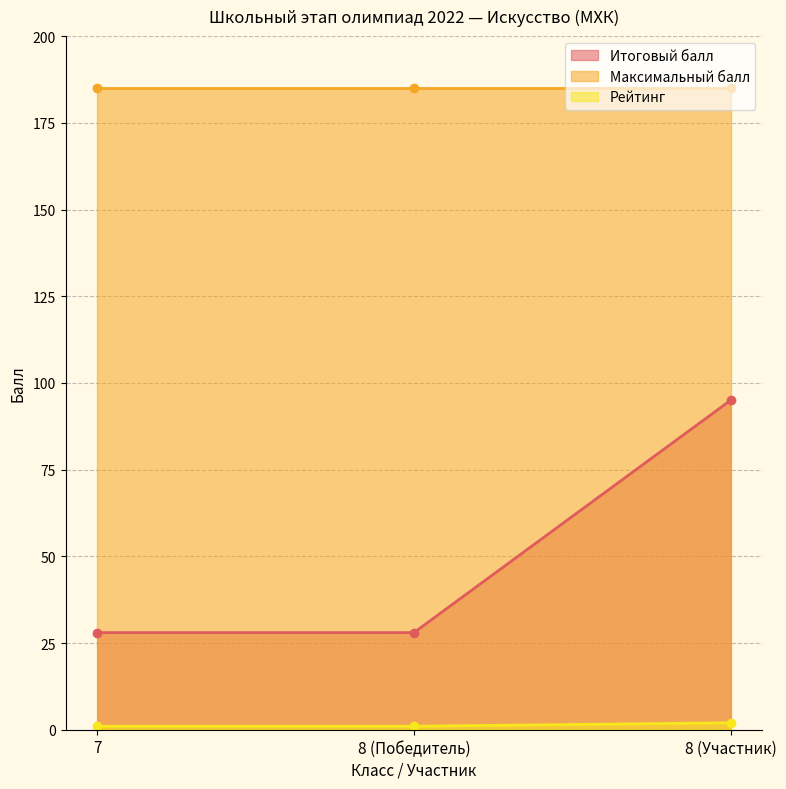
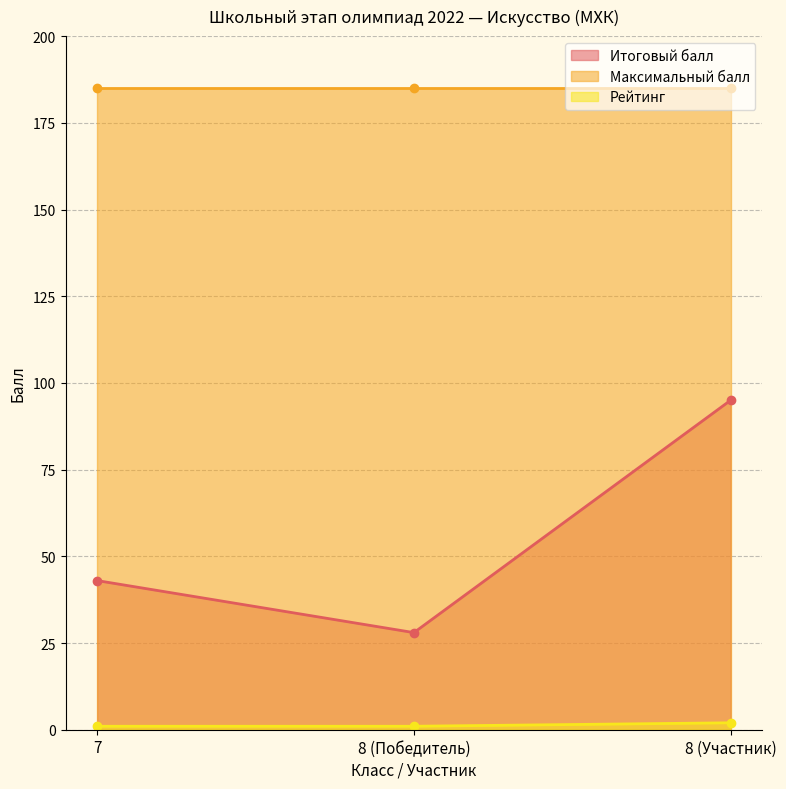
  {
    "Итоговый балл": {
-     "7": 28,
+     "7": 43,
      "8 (Победитель)": 28,
      "8 (Участник)": 95
    }
  }
